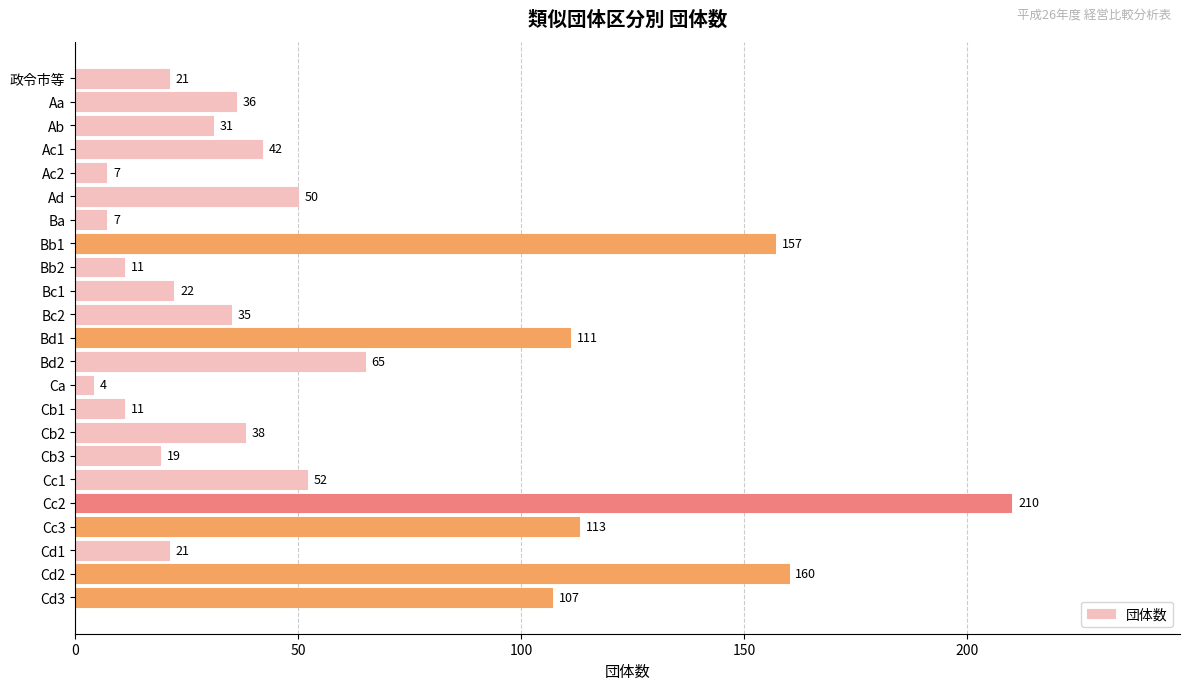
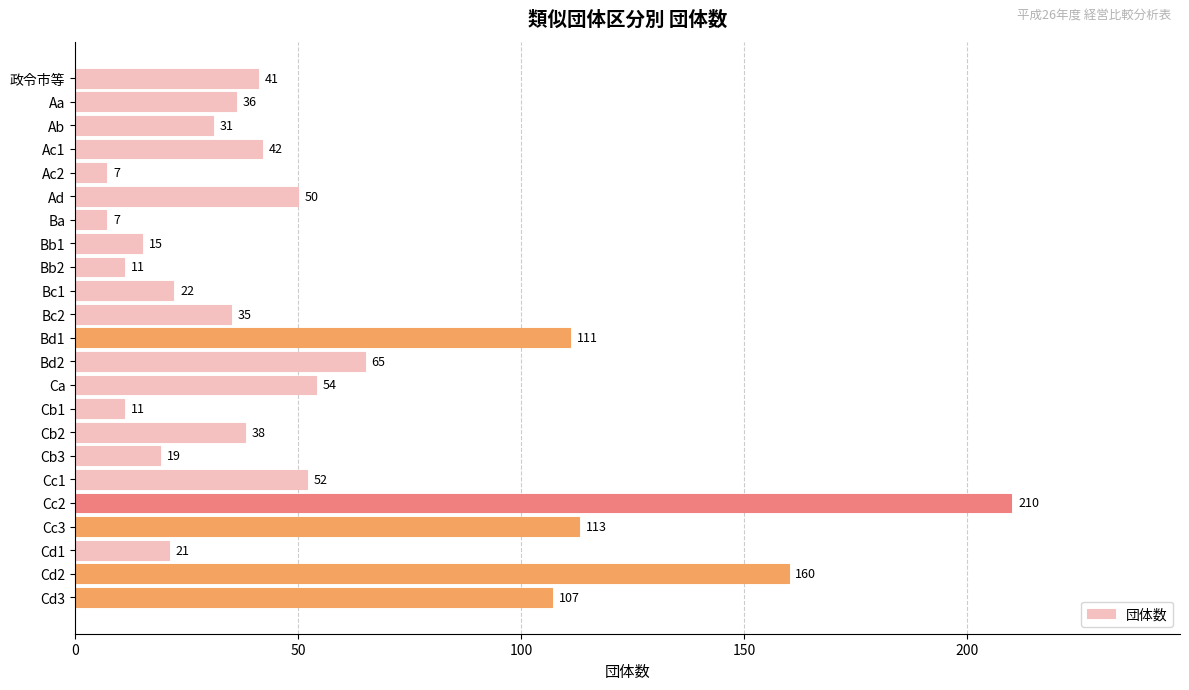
  {
-   "政令市等": 21,
+   "政令市等": 41,
    "Aa": 36,
    "Ab": 31,
    "Ac1": 42,
    "Ac2": 7,
    "Ad": 50,
    "Ba": 7,
-   "Bb1": 157,
+   "Bb1": 15,
    "Bb2": 11,
    "Bc1": 22,
    "Bc2": 35,
    "Bd1": 111,
    "Bd2": 65,
-   "Ca": 4,
+   "Ca": 54,
    "Cb1": 11,
    "Cb2": 38,
    "Cb3": 19,
    "Cc1": 52,
    "Cc2": 210,
    "Cc3": 113,
    "Cd1": 21,
    "Cd2": 160,
    "Cd3": 107
  }
